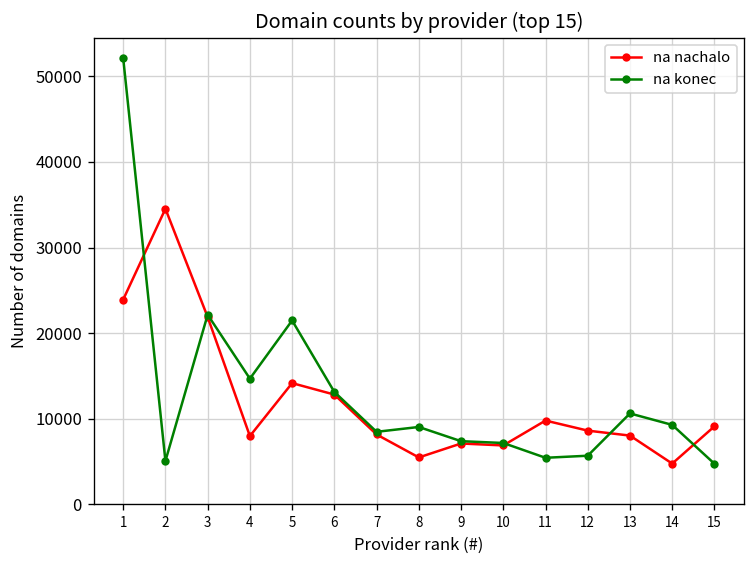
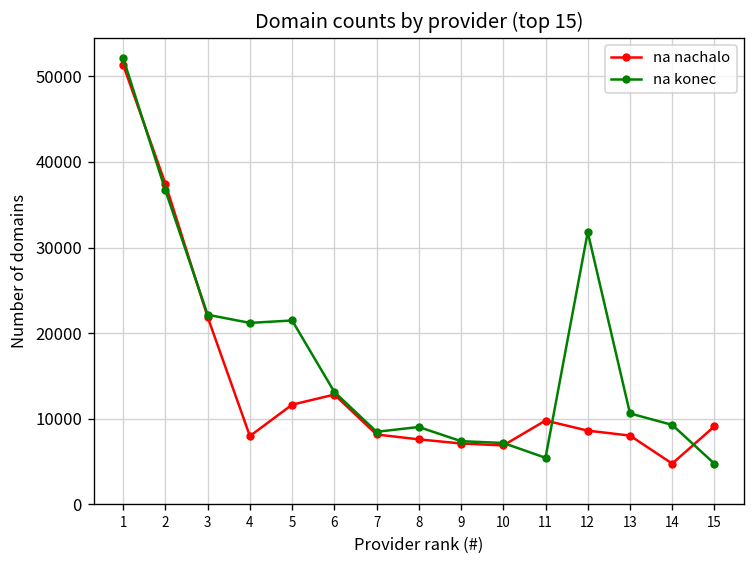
  {
    "na nachalo": {
-     "1": 24000,
-     "2": 35000,
+     "1": 51000,
+     "2": 37000,
      "4": 8000,
-     "5": 14000,
-     "8": 5000,
+     "5": 12000,
+     "8": 8000,
      "11": 10000,
      "12": 9000,
      "13": 8000,
      "14": 5000,
      "15": 9000
    },
    "na konec": {
      "1": 52000,
-     "2": 5000,
-     "4": 15000,
+     "2": 37000,
+     "4": 21000,
      "5": 21000,
      "8": 9000,
      "11": 5000,
-     "12": 6000,
+     "12": 32000,
      "13": 11000,
      "14": 9000,
      "15": 5000
    }
  }
